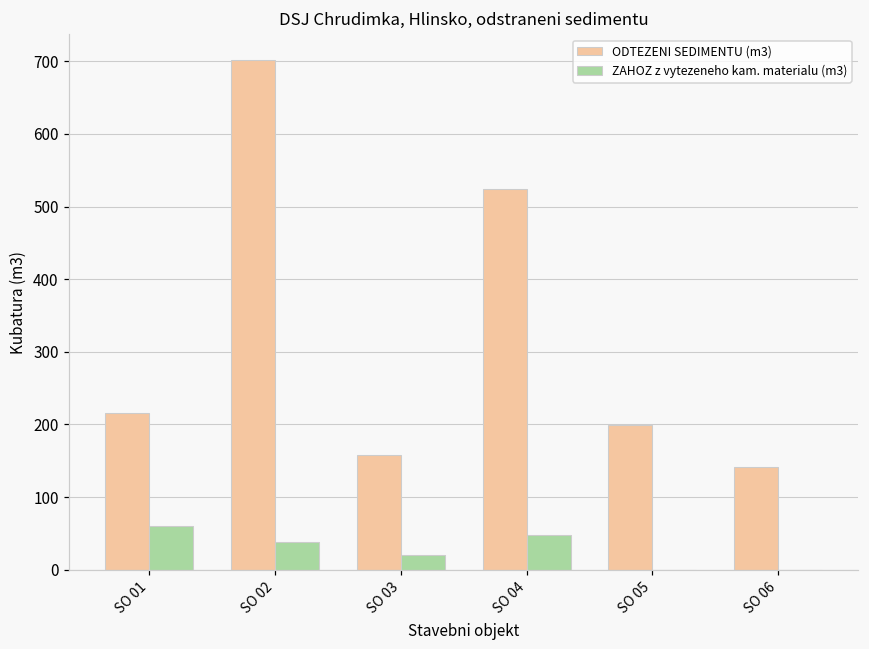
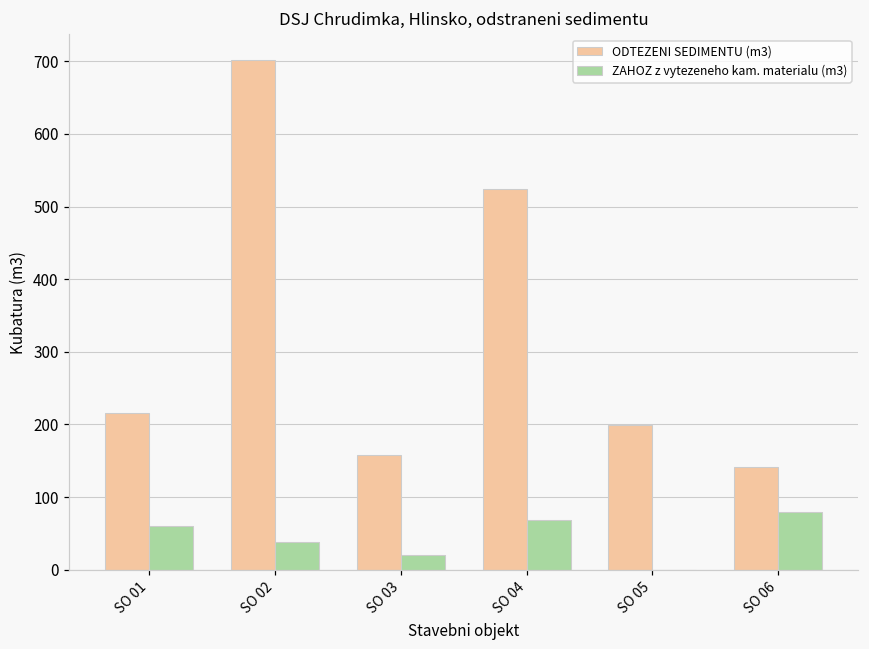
  {
    "ODTEZENI SEDIMENTU (m3)": {
      "SO 01": 220,
      "SO 02": 700,
      "SO 03": 160,
      "SO 04": 520,
      "SO 05": 200,
      "SO 06": 140
    },
    "ZAHOZ z vytezeneho kam. materialu (m3)": {
      "SO 01": 60,
      "SO 02": 40,
      "SO 03": 20,
-     "SO 04": 50,
+     "SO 04": 70,
      "SO 05": 0,
-     "SO 06": 0
+     "SO 06": 80
    }
  }
